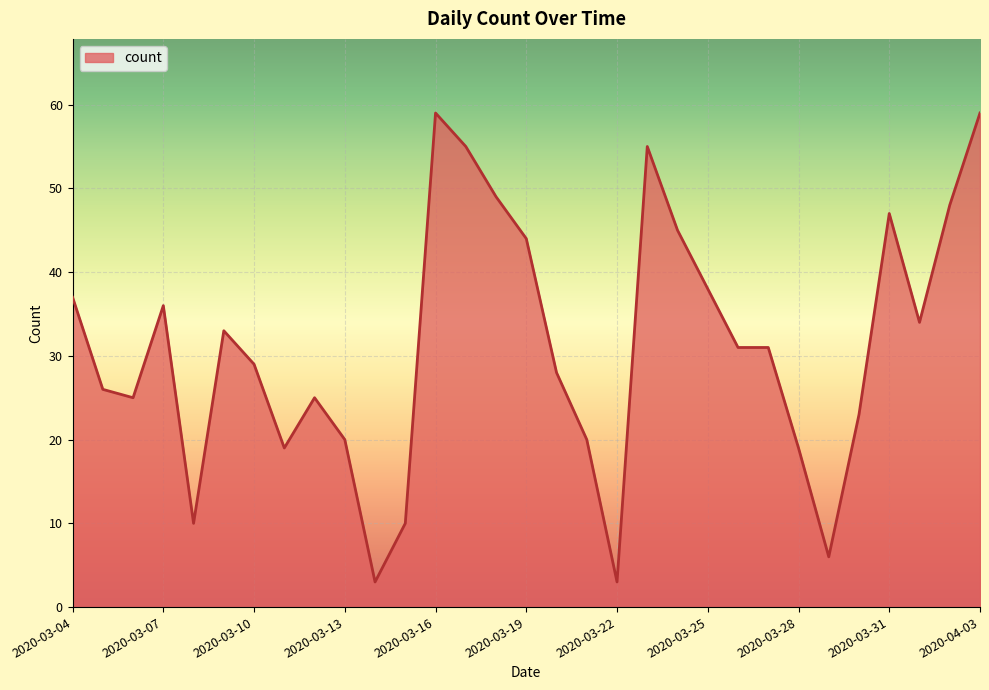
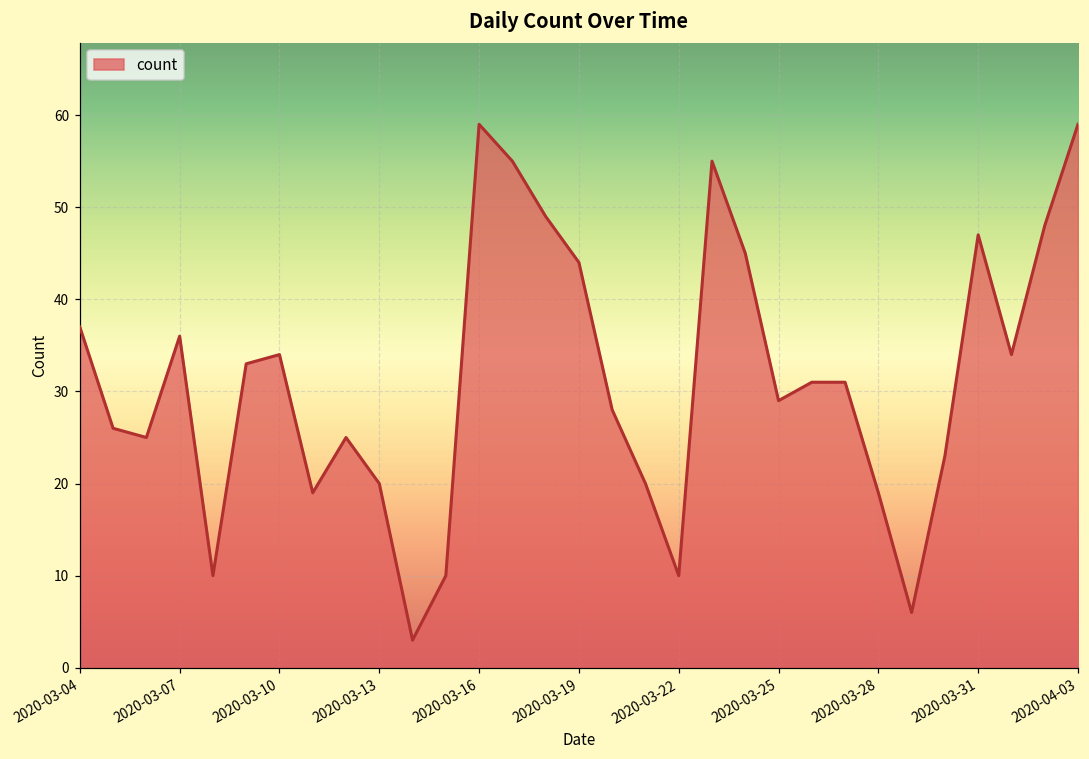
  {
    "2020-03-04": 37,
    "2020-03-07": 36,
-   "2020-03-10": 29,
+   "2020-03-10": 34,
    "2020-03-13": 20,
    "2020-03-16": 59,
    "2020-03-19": 44,
-   "2020-03-22": 3,
-   "2020-03-25": 38,
+   "2020-03-22": 10,
+   "2020-03-25": 29,
    "2020-03-28": 19,
    "2020-03-31": 47,
    "2020-04-03": 59
  }
